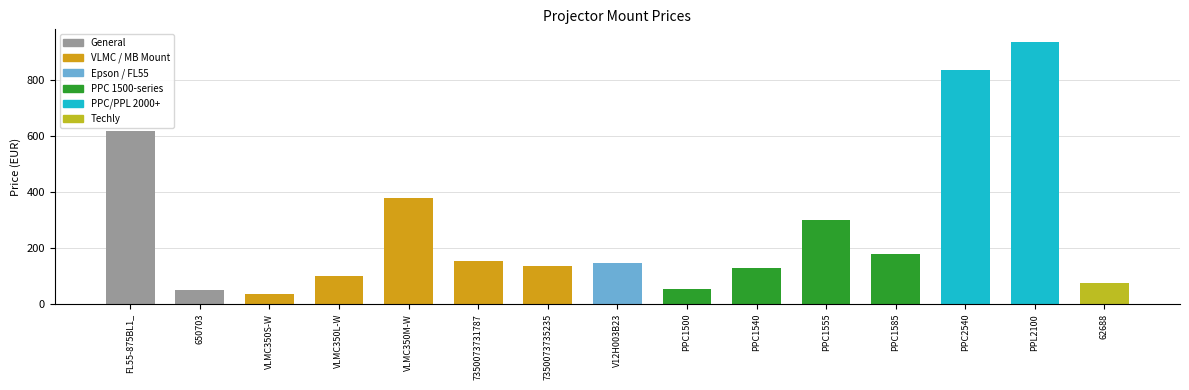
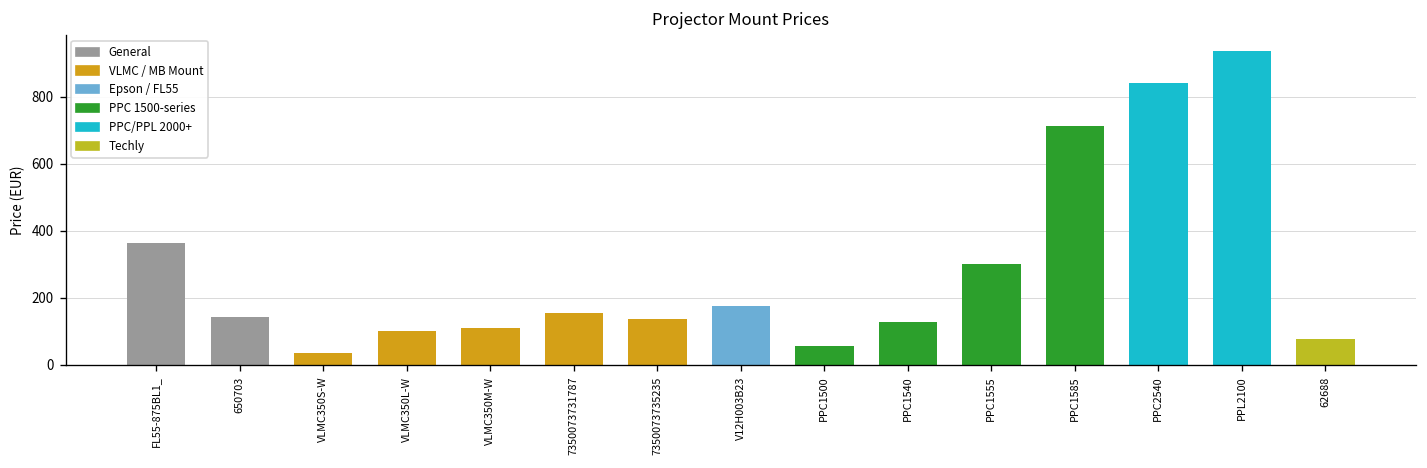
  {
-   "FL55-875BL1_": 620,
-   "650703": 50,
+   "FL55-875BL1_": 360,
+   "650703": 140,
    "VLMC350S-W": 40,
    "VLMC350L-W": 100,
-   "VLMC350M-W": 380,
+   "VLMC350M-W": 110,
    "7350073731787": 150,
    "7350073735235": 140,
-   "V12H003B23": 150,
+   "V12H003B23": 180,
    "PPC1500": 60,
    "PPC1540": 130,
    "PPC1555": 300,
-   "PPC1585": 180,
+   "PPC1585": 710,
    "PPC2540": 840,
    "PPL2100": 940,
    "62688": 80
  }
